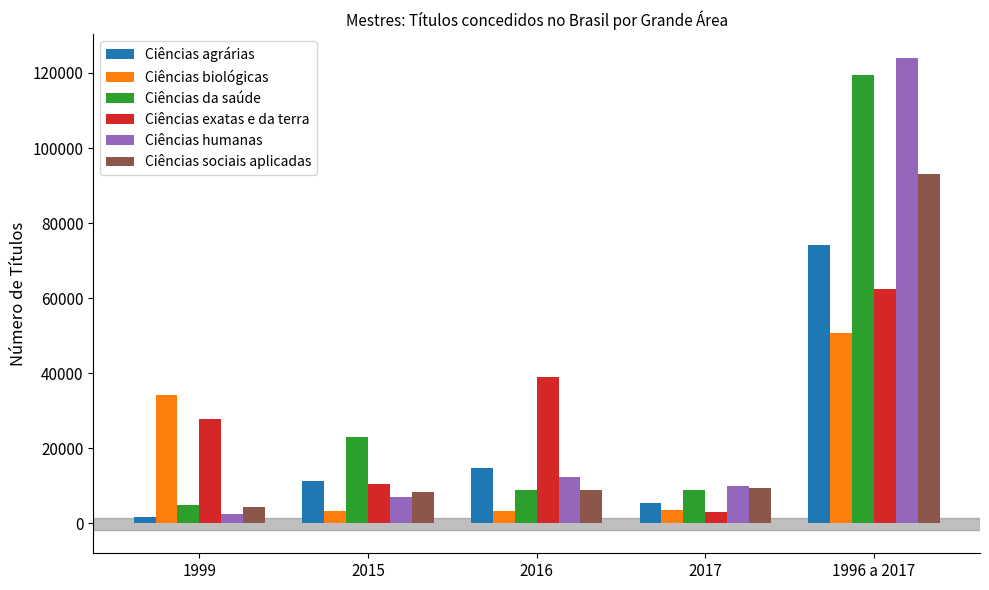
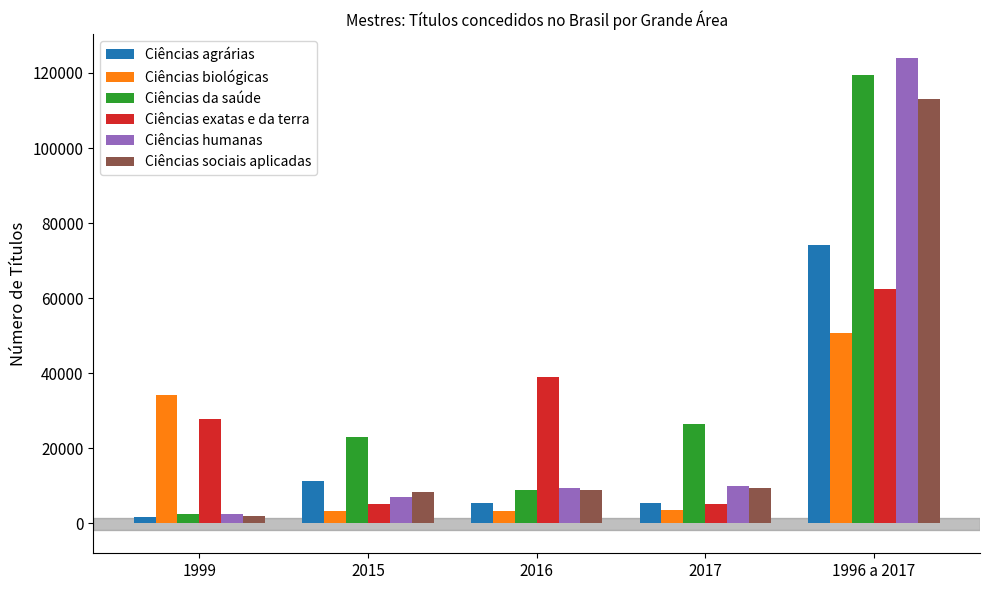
  {
    "Ciências agrárias": {
      "1999": 2000,
      "2015": 11000,
-     "2016": 15000,
+     "2016": 6000,
      "2017": 5000,
      "1996 a 2017": 74000
    },
    "Ciências biológicas": {
      "1999": 34000,
      "2015": 3000,
      "2016": 3000,
      "2017": 3000,
      "1996 a 2017": 51000
    },
    "Ciências da saúde": {
-     "1999": 5000,
+     "1999": 2000,
      "2015": 23000,
      "2016": 9000,
-     "2017": 9000,
+     "2017": 26000,
      "1996 a 2017": 119000
    },
    "Ciências exatas e da terra": {
      "1999": 28000,
-     "2015": 10000,
+     "2015": 5000,
      "2016": 39000,
-     "2017": 3000,
+     "2017": 5000,
      "1996 a 2017": 62000
    },
    "Ciências humanas": {
      "1999": 2000,
      "2015": 7000,
-     "2016": 12000,
+     "2016": 9000,
      "2017": 10000,
      "1996 a 2017": 124000
    },
    "Ciências sociais aplicadas": {
-     "1999": 4000,
+     "1999": 2000,
      "2015": 8000,
      "2016": 9000,
      "2017": 9000,
-     "1996 a 2017": 93000
+     "1996 a 2017": 113000
    }
  }
